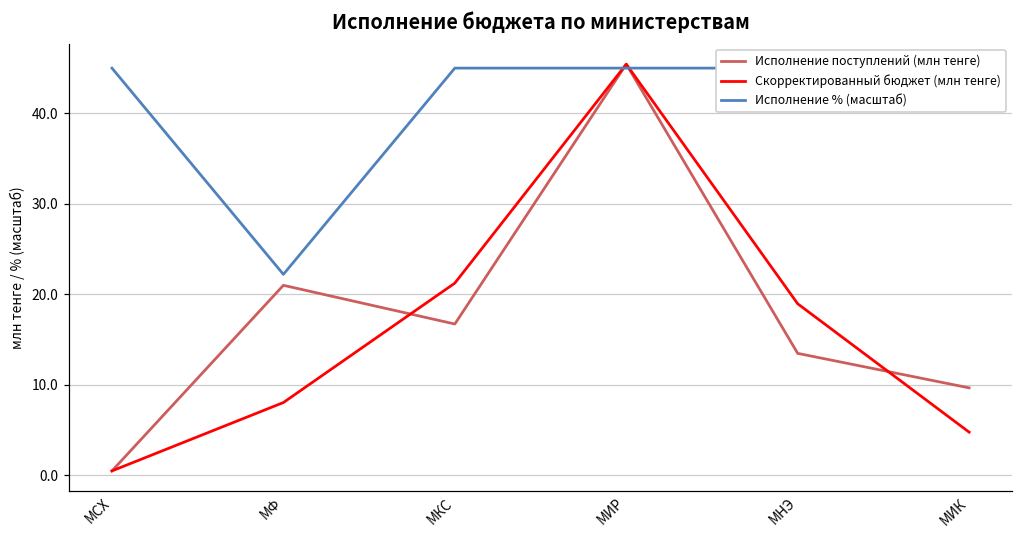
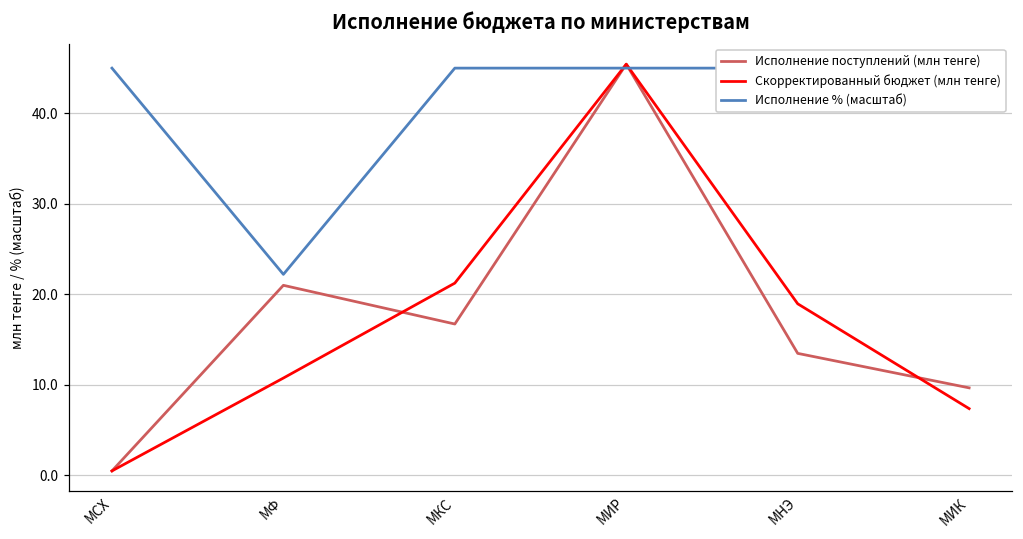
  {
    "Исполнение поступлений (млн тенге)": {
      "МФ": 21,
      "МКС": 17,
      "МНЭ": 13,
      "МИК": 10
    },
    "Скорректированный бюджет (млн тенге)": {
-     "МФ": 8,
+     "МФ": 11,
      "МКС": 21,
      "МНЭ": 19,
-     "МИК": 5
+     "МИК": 7
    },
    "Исполнение % (масштаб)": {
      "МСХ": 45,
      "МФ": 22,
      "МКС": 45,
      "МИР": 45
    }
  }
